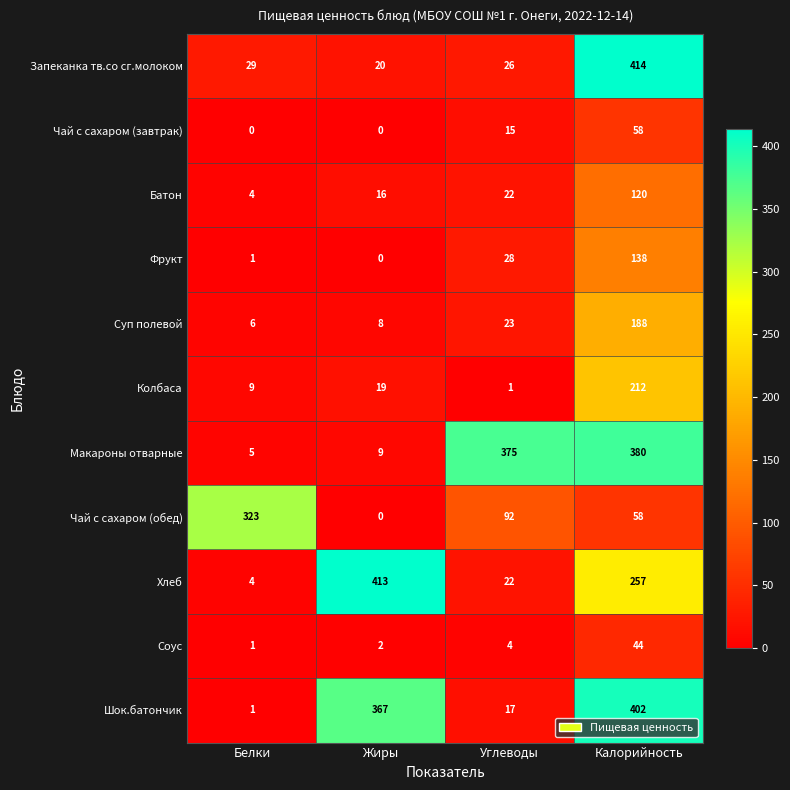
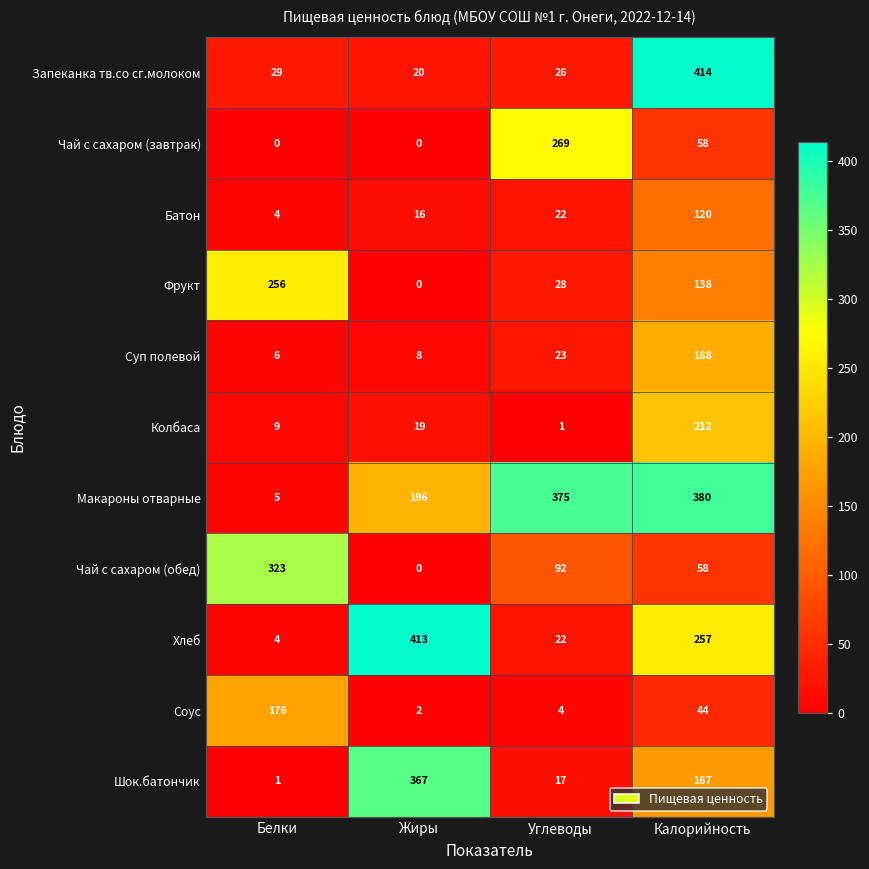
  {
    "Запеканка тв.со сг.молоком": {
      "Белки": 29,
      "Жиры": 20,
      "Углеводы": 26,
      "Калорийность": 414
    },
    "Чай с сахаром (завтрак)": {
      "Белки": 0,
      "Жиры": 0,
-     "Углеводы": 15,
+     "Углеводы": 269,
      "Калорийность": 58
    },
    "Батон": {
      "Белки": 4,
      "Жиры": 16,
      "Углеводы": 22,
      "Калорийность": 120
    },
    "Фрукт": {
-     "Белки": 1,
+     "Белки": 256,
      "Жиры": 0,
      "Углеводы": 28,
      "Калорийность": 138
    },
    "Суп полевой": {
      "Белки": 6,
      "Жиры": 8,
      "Углеводы": 23,
      "Калорийность": 188
    },
    "Колбаса": {
      "Белки": 9,
      "Жиры": 19,
      "Углеводы": 1,
      "Калорийность": 212
    },
    "Макароны отварные": {
      "Белки": 5,
-     "Жиры": 9,
+     "Жиры": 196,
      "Углеводы": 375,
      "Калорийность": 380
    },
    "Чай с сахаром (обед)": {
      "Белки": 323,
      "Жиры": 0,
      "Углеводы": 92,
      "Калорийность": 58
    },
    "Хлеб": {
      "Белки": 4,
      "Жиры": 413,
      "Углеводы": 22,
      "Калорийность": 257
    },
    "Соус": {
-     "Белки": 1,
+     "Белки": 176,
      "Жиры": 2,
      "Углеводы": 4,
      "Калорийность": 44
    },
    "Шок.батончик": {
      "Белки": 1,
      "Жиры": 367,
      "Углеводы": 17,
-     "Калорийность": 402
+     "Калорийность": 167
    }
  }
